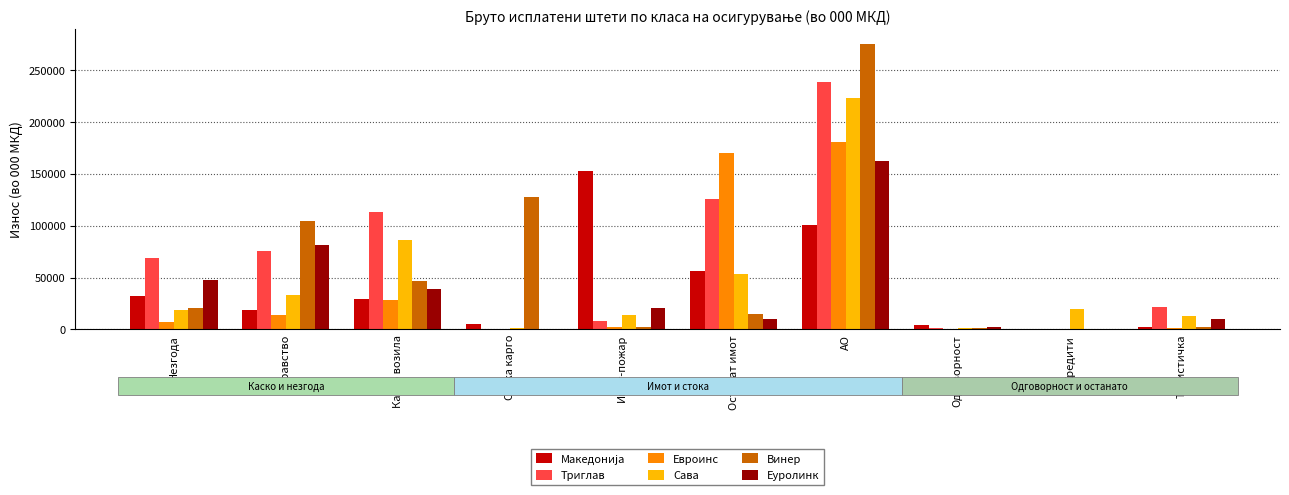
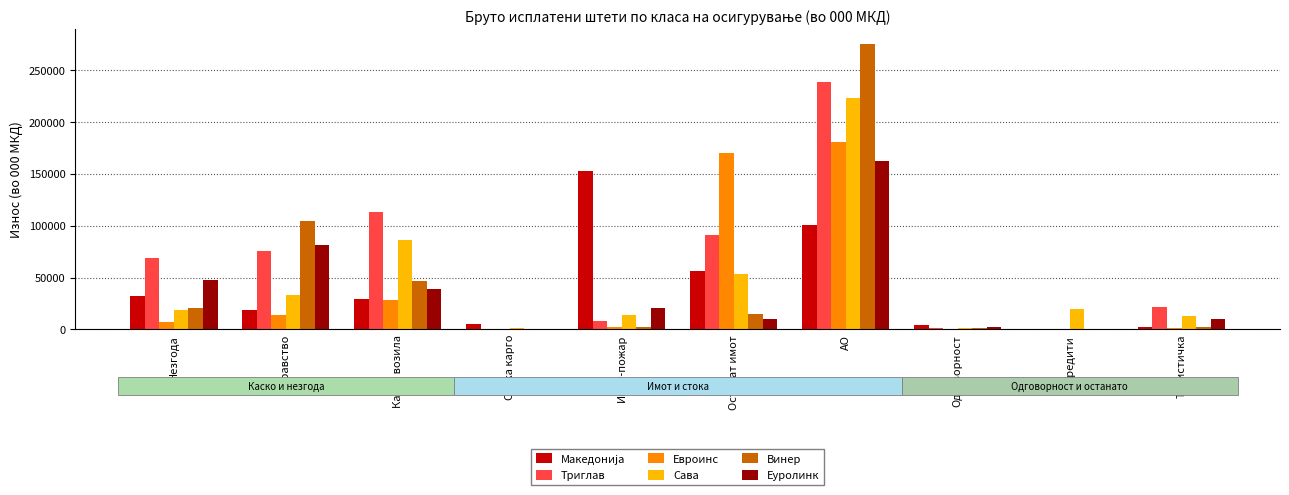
  {
    "Триглав": {
      "Незгода": 69000,
      "Здравство": 75000,
      "Каско возила": 113000,
      "Имот-пожар": 8000,
-     "Останат имот": 125000,
+     "Останат имот": 91000,
      "АО": 238000,
      "Кредити": 0,
      "Туристичка": 21000
    },
    "Винер": {
      "Незгода": 21000,
      "Здравство": 104000,
      "Каско возила": 46000,
-     "Стока карго": 128000,
+     "Стока карго": 0,
      "Останат имот": 15000,
      "АО": 275000,
      "Кредити": 0,
      "Туристичка": 3000
    }
  }
